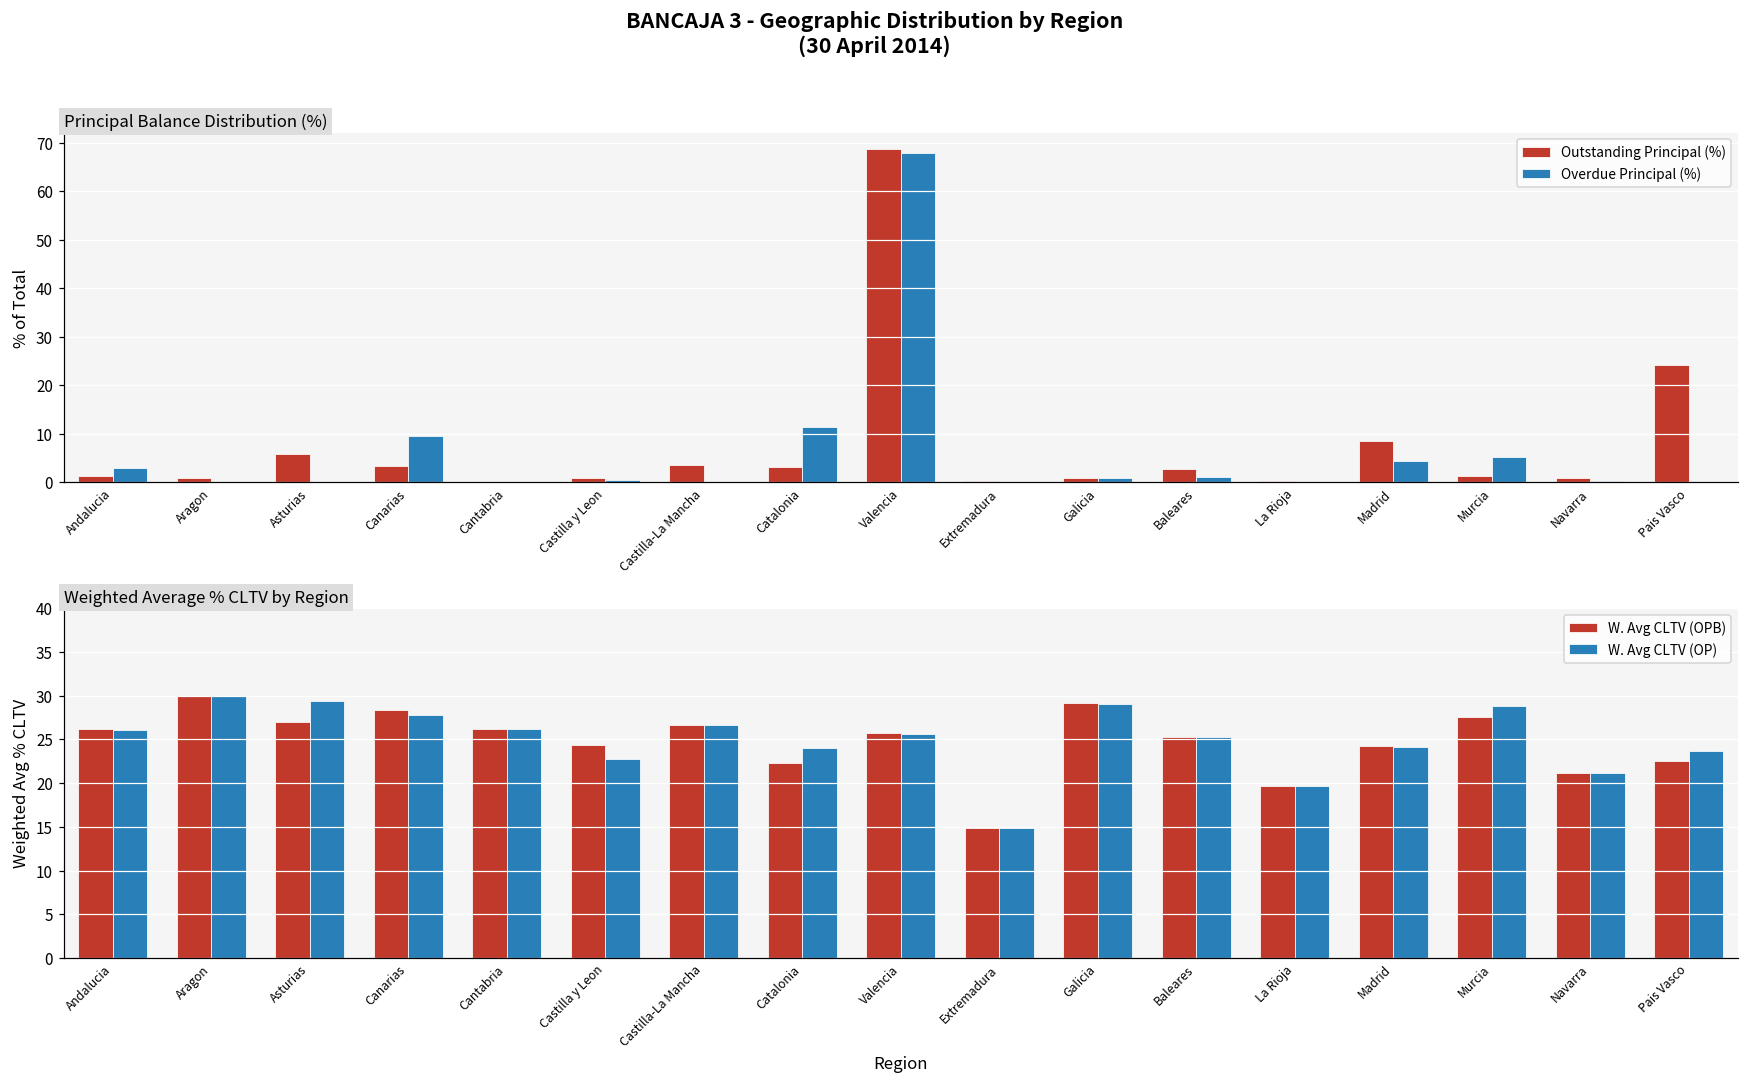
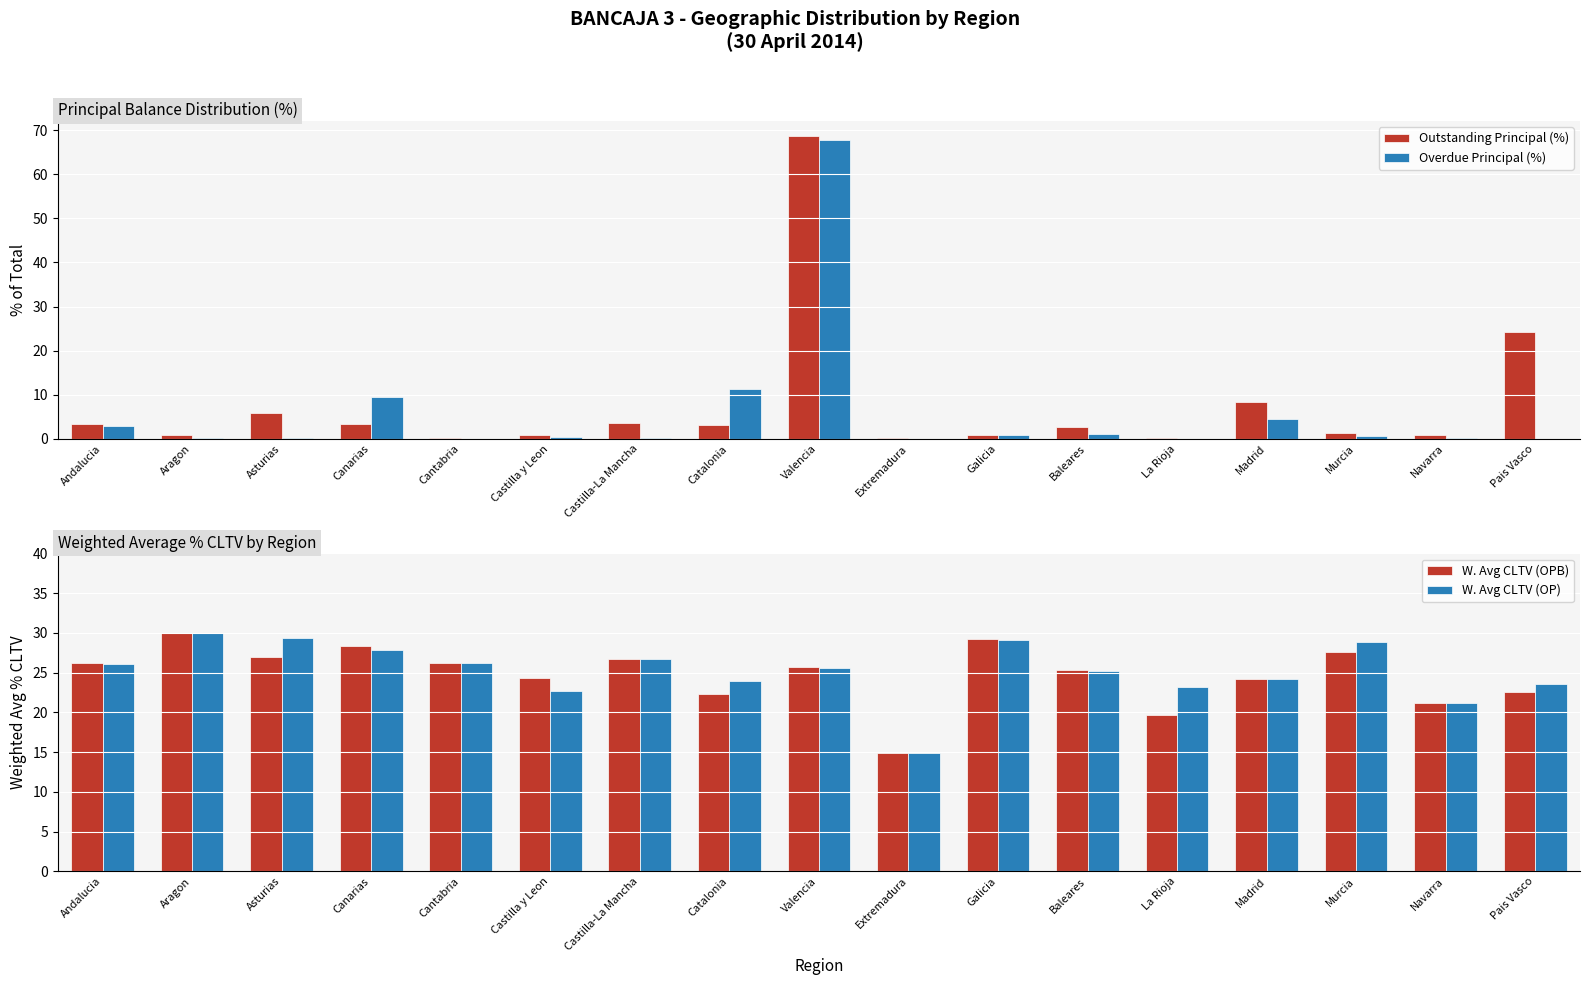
  {
    "Principal Balance Distribution (%)": {
      "Outstanding Principal (%)": {
-       "Andalucia": 1,
+       "Andalucia": 3,
        "Aragon": 1,
        "Asturias": 6,
        "Canarias": 3,
        "Castilla y Leon": 1,
        "Castilla-La Mancha": 4,
        "Catalonia": 3,
        "Valencia": 69,
        "Galicia": 1,
        "Baleares": 3,
        "Madrid": 8,
        "Murcia": 1,
        "Navarra": 1,
        "Pais Vasco": 24
      },
      "Overdue Principal (%)": {
        "Andalucia": 3,
        "Canarias": 10,
        "Catalonia": 11,
        "Valencia": 68,
        "Extremadura": 0,
        "Galicia": 1,
        "Baleares": 1,
        "La Rioja": 0,
        "Madrid": 4,
-       "Murcia": 5,
+       "Murcia": 1,
        "Pais Vasco": 0
      }
    },
    "Weighted Average % CLTV by Region": {
      "W. Avg CLTV (OPB)": {
        "Andalucia": 26,
        "Aragon": 30,
        "Asturias": 27,
        "Canarias": 28,
        "Cantabria": 26,
        "Castilla y Leon": 24,
        "Castilla-La Mancha": 27,
        "Catalonia": 22,
        "Valencia": 26,
        "Extremadura": 15,
        "Galicia": 29,
        "Baleares": 25,
        "La Rioja": 20,
        "Madrid": 24,
        "Murcia": 28,
        "Navarra": 21,
        "Pais Vasco": 23
      },
      "W. Avg CLTV (OP)": {
        "Andalucia": 26,
        "Aragon": 30,
        "Asturias": 29,
        "Canarias": 28,
        "Cantabria": 26,
        "Castilla y Leon": 23,
        "Castilla-La Mancha": 27,
        "Catalonia": 24,
        "Valencia": 26,
        "Extremadura": 15,
        "Galicia": 29,
        "Baleares": 25,
-       "La Rioja": 20,
+       "La Rioja": 23,
        "Madrid": 24,
        "Murcia": 29,
        "Navarra": 21,
        "Pais Vasco": 24
      }
    }
  }
